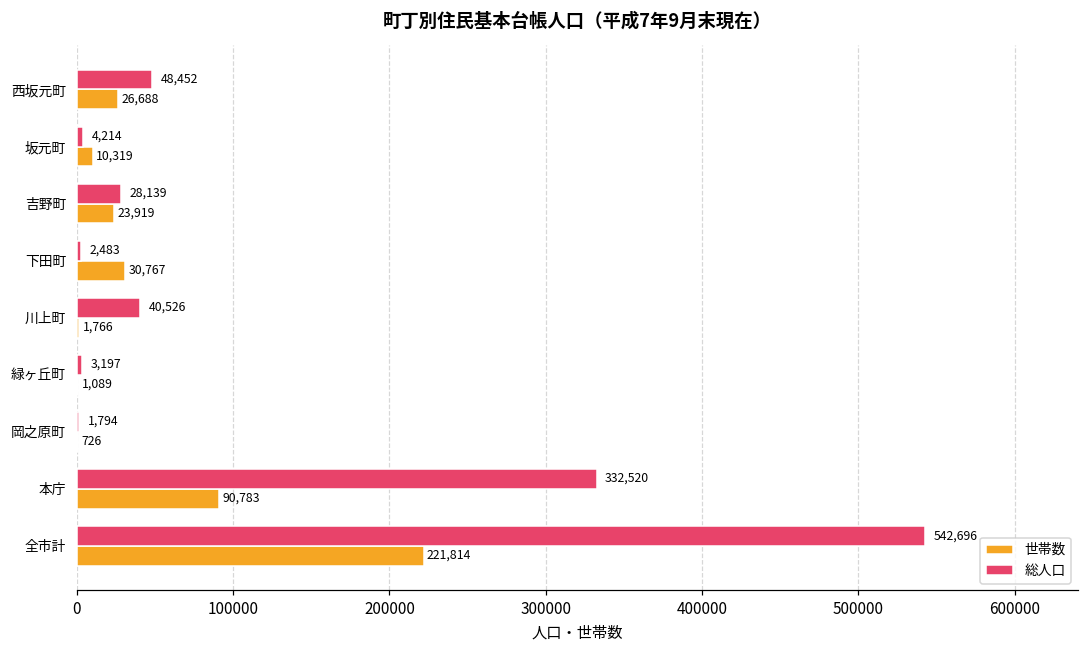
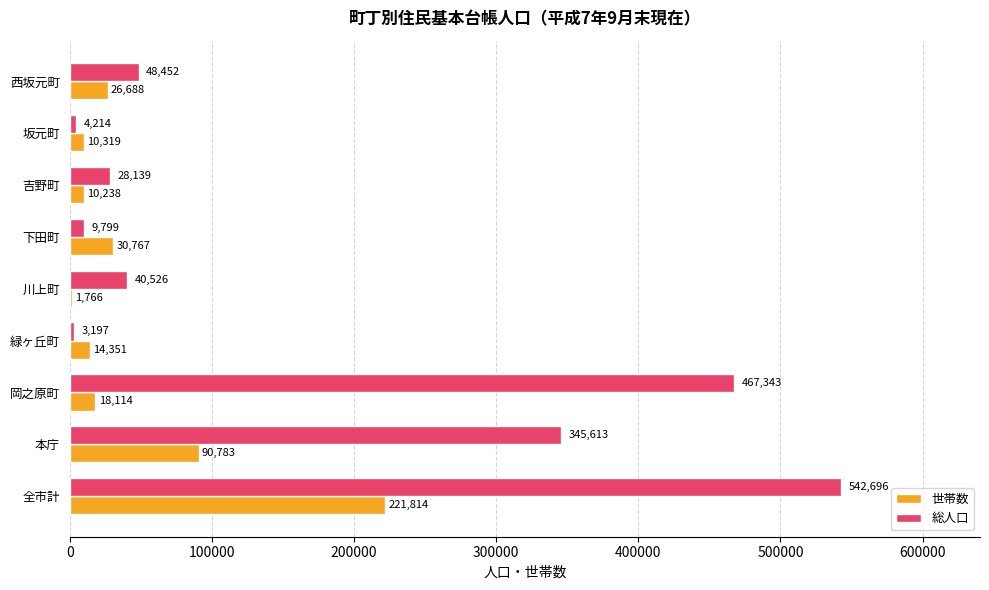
  {
    "世帯数": {
      "西坂元町": "26,688",
      "坂元町": "10,319",
-     "吉野町": "23,919",
+     "吉野町": "10,238",
      "下田町": "30,767",
      "川上町": "1,766",
-     "緑ヶ丘町": "1,089",
-     "岡之原町": "726",
+     "緑ヶ丘町": "14,351",
+     "岡之原町": "18,114",
      "本庁": "90,783",
      "全市計": "221,814"
    },
    "総人口": {
      "西坂元町": "48,452",
      "坂元町": "4,214",
      "吉野町": "28,139",
-     "下田町": "2,483",
+     "下田町": "9,799",
      "川上町": "40,526",
      "緑ヶ丘町": "3,197",
-     "岡之原町": "1,794",
-     "本庁": "332,520",
+     "岡之原町": "467,343",
+     "本庁": "345,613",
      "全市計": "542,696"
    }
  }
